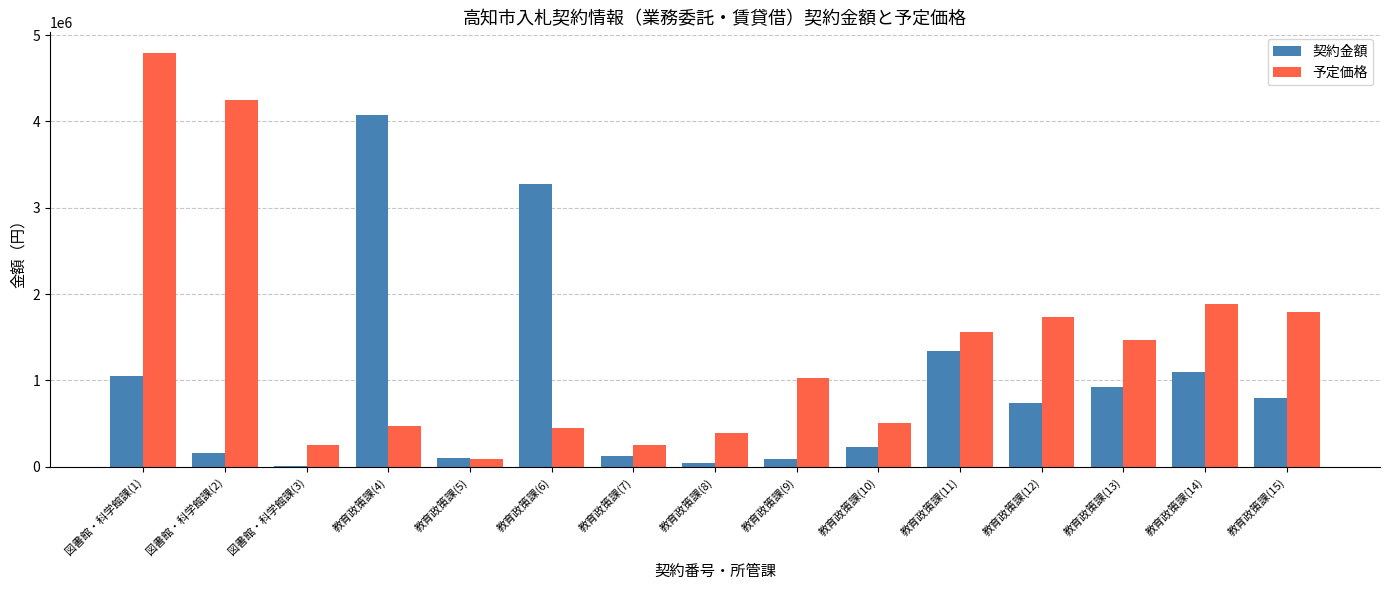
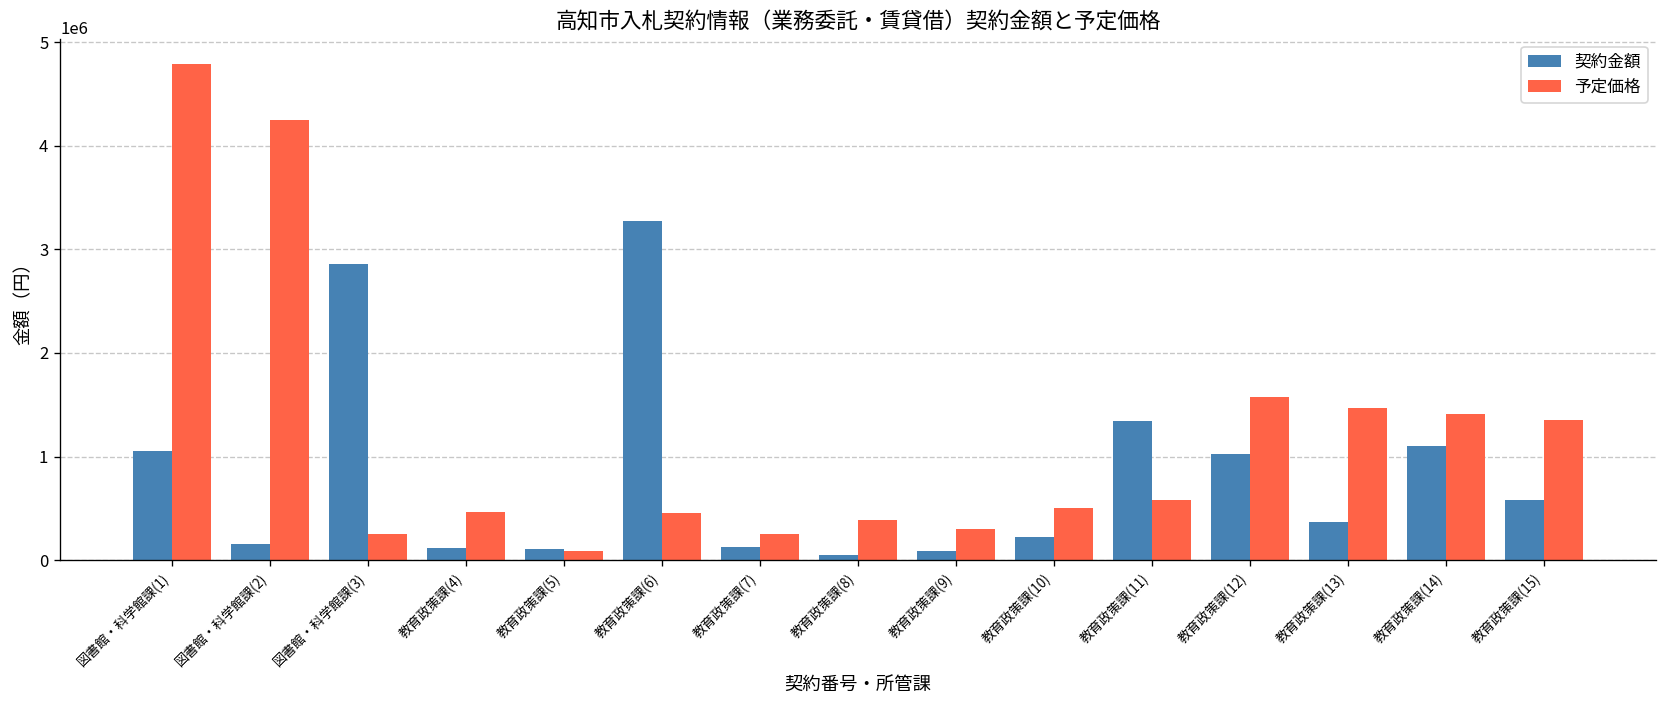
  {
    "契約金額": {
      "図書館・科学館課(1)": 1000000,
      "図書館・科学館課(2)": 200000,
-     "図書館・科学館課(3)": 0,
-     "教育政策課(4)": 4100000,
+     "図書館・科学館課(3)": 2900000,
+     "教育政策課(4)": 100000,
      "教育政策課(5)": 100000,
      "教育政策課(6)": 3300000,
      "教育政策課(7)": 100000,
      "教育政策課(8)": 0,
      "教育政策課(9)": 100000,
      "教育政策課(10)": 200000,
      "教育政策課(11)": 1300000,
-     "教育政策課(12)": 700000,
-     "教育政策課(13)": 900000,
+     "教育政策課(12)": 1000000,
+     "教育政策課(13)": 400000,
      "教育政策課(14)": 1100000,
-     "教育政策課(15)": 800000
+     "教育政策課(15)": 600000
    },
    "予定価格": {
      "図書館・科学館課(1)": 4800000,
      "図書館・科学館課(2)": 4300000,
      "図書館・科学館課(3)": 300000,
      "教育政策課(4)": 500000,
      "教育政策課(5)": 100000,
      "教育政策課(6)": 500000,
      "教育政策課(7)": 300000,
      "教育政策課(8)": 400000,
-     "教育政策課(9)": 1000000,
+     "教育政策課(9)": 300000,
      "教育政策課(10)": 500000,
-     "教育政策課(11)": 1600000,
-     "教育政策課(12)": 1700000,
+     "教育政策課(11)": 600000,
+     "教育政策課(12)": 1600000,
      "教育政策課(13)": 1500000,
-     "教育政策課(14)": 1900000,
-     "教育政策課(15)": 1800000
+     "教育政策課(14)": 1400000,
+     "教育政策課(15)": 1400000
    }
  }
